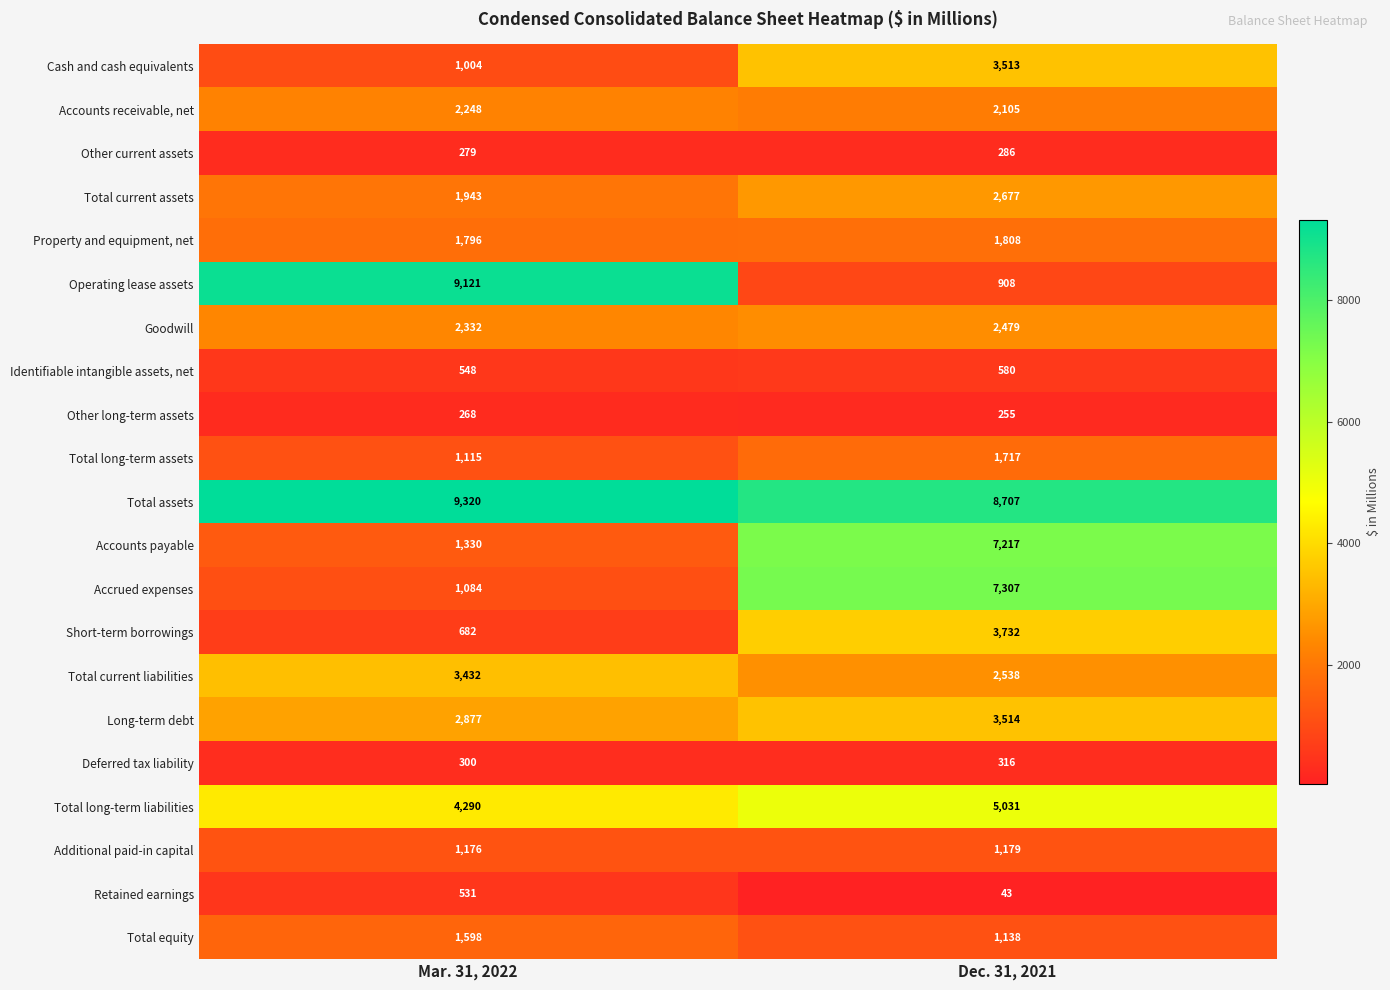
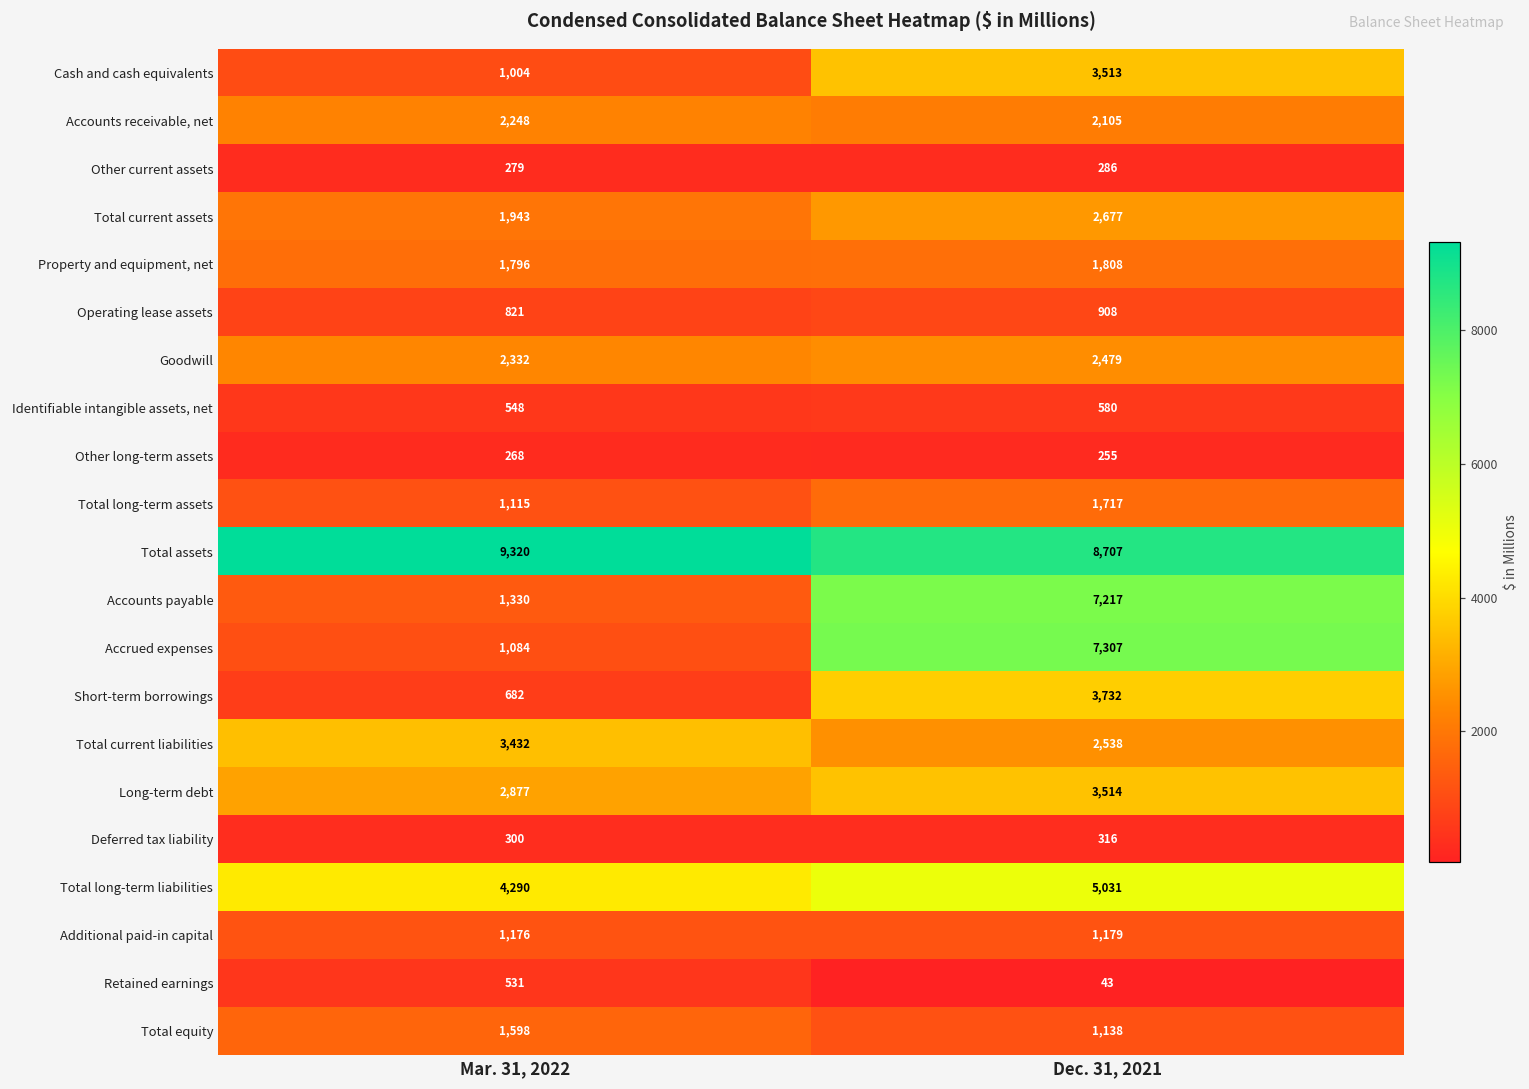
  {
    "Cash and cash equivalents": {
      "Mar. 31, 2022": "1,004",
      "Dec. 31, 2021": "3,513"
    },
    "Accounts receivable, net": {
      "Mar. 31, 2022": "2,248",
      "Dec. 31, 2021": "2,105"
    },
    "Other current assets": {
      "Mar. 31, 2022": "279",
      "Dec. 31, 2021": "286"
    },
    "Total current assets": {
      "Mar. 31, 2022": "1,943",
      "Dec. 31, 2021": "2,677"
    },
    "Property and equipment, net": {
      "Mar. 31, 2022": "1,796",
      "Dec. 31, 2021": "1,808"
    },
    "Operating lease assets": {
-     "Mar. 31, 2022": "9,121",
+     "Mar. 31, 2022": "821",
      "Dec. 31, 2021": "908"
    },
    "Goodwill": {
      "Mar. 31, 2022": "2,332",
      "Dec. 31, 2021": "2,479"
    },
    "Identifiable intangible assets, net": {
      "Mar. 31, 2022": "548",
      "Dec. 31, 2021": "580"
    },
    "Other long-term assets": {
      "Mar. 31, 2022": "268",
      "Dec. 31, 2021": "255"
    },
    "Total long-term assets": {
      "Mar. 31, 2022": "1,115",
      "Dec. 31, 2021": "1,717"
    },
    "Total assets": {
      "Mar. 31, 2022": "9,320",
      "Dec. 31, 2021": "8,707"
    },
    "Accounts payable": {
      "Mar. 31, 2022": "1,330",
      "Dec. 31, 2021": "7,217"
    },
    "Accrued expenses": {
      "Mar. 31, 2022": "1,084",
      "Dec. 31, 2021": "7,307"
    },
    "Short-term borrowings": {
      "Mar. 31, 2022": "682",
      "Dec. 31, 2021": "3,732"
    },
    "Total current liabilities": {
      "Mar. 31, 2022": "3,432",
      "Dec. 31, 2021": "2,538"
    },
    "Long-term debt": {
      "Mar. 31, 2022": "2,877",
      "Dec. 31, 2021": "3,514"
    },
    "Deferred tax liability": {
      "Mar. 31, 2022": "300",
      "Dec. 31, 2021": "316"
    },
    "Total long-term liabilities": {
      "Mar. 31, 2022": "4,290",
      "Dec. 31, 2021": "5,031"
    },
    "Additional paid-in capital": {
      "Mar. 31, 2022": "1,176",
      "Dec. 31, 2021": "1,179"
    },
    "Retained earnings": {
      "Mar. 31, 2022": "531",
      "Dec. 31, 2021": "43"
    },
    "Total equity": {
      "Mar. 31, 2022": "1,598",
      "Dec. 31, 2021": "1,138"
    }
  }
